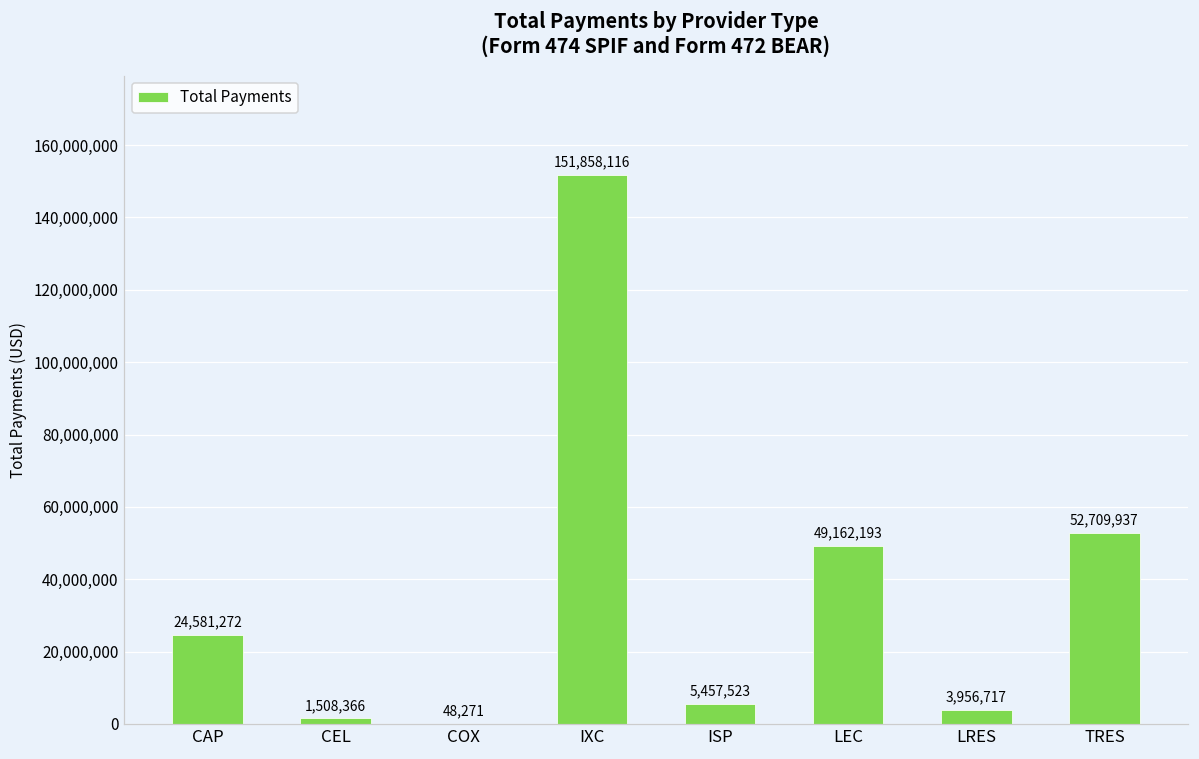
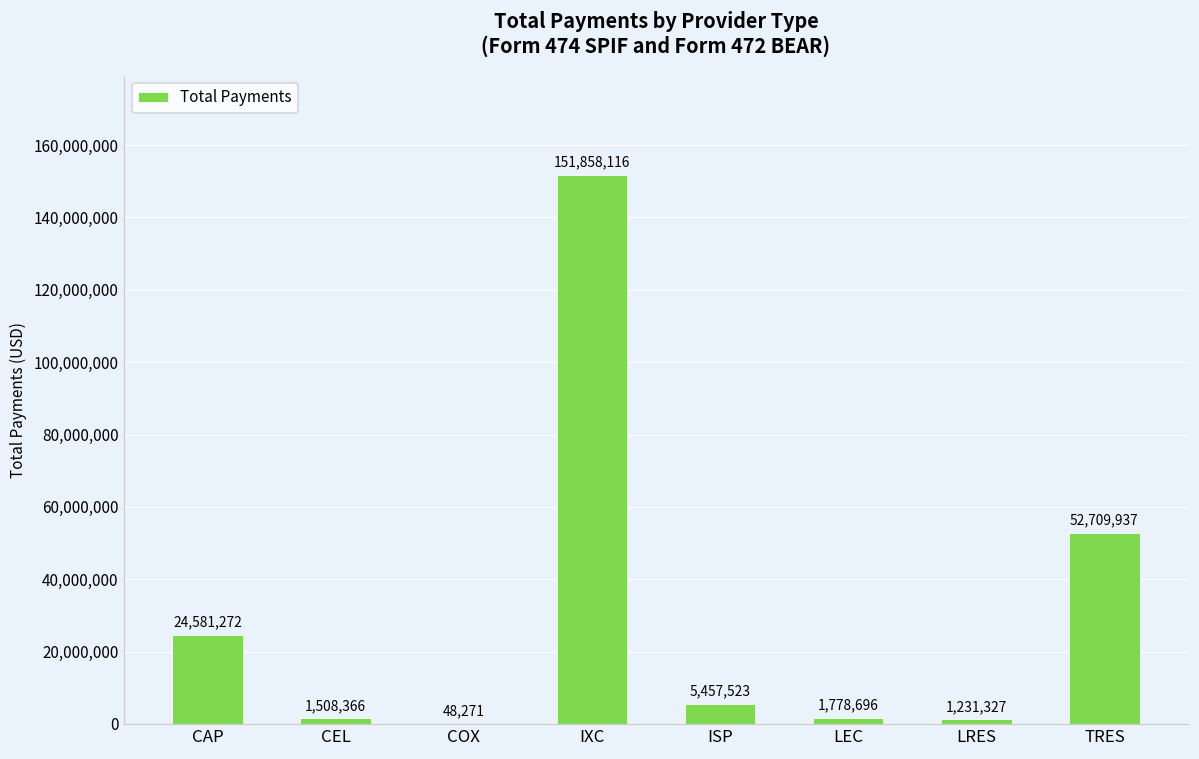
  {
    "CAP": "24,581,272",
    "CEL": "1,508,366",
    "COX": "48,271",
    "IXC": "151,858,116",
    "ISP": "5,457,523",
-   "LEC": "49,162,193",
-   "LRES": "3,956,717",
+   "LEC": "1,778,696",
+   "LRES": "1,231,327",
    "TRES": "52,709,937"
  }
